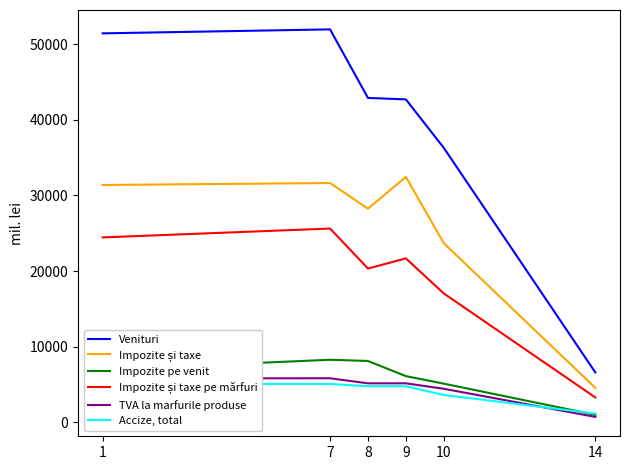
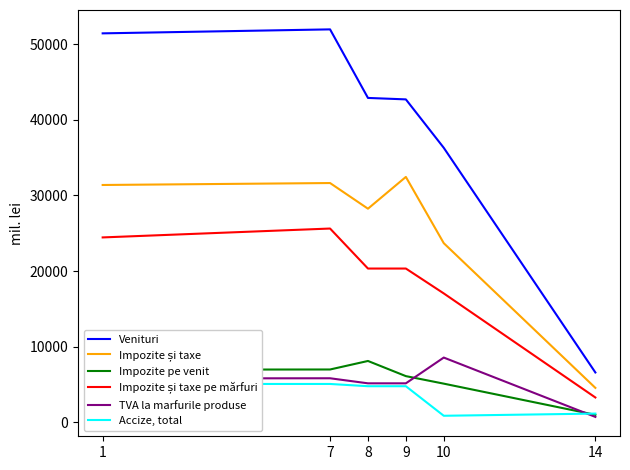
  {
    "Venituri": {
      "1": 51000,
      "7": 52000,
      "8": 43000,
      "9": 43000,
      "10": 36000,
      "14": 7000
    },
    "Impozite și taxe": {
      "1": 31000,
      "7": 32000,
      "8": 28000,
      "9": 32000,
      "10": 24000,
      "14": 5000
    },
    "Impozite pe venit": {
-     "7": 8000,
+     "7": 7000,
      "8": 8000,
      "9": 6000,
      "10": 5000
    },
    "Impozite și taxe pe mărfuri": {
      "1": 24000,
      "7": 26000,
      "8": 20000,
-     "9": 22000,
+     "9": 20000,
      "10": 17000,
      "14": 3000
    },
    "TVA la marfurile produse": {
      "7": 6000,
      "8": 5000,
      "9": 5000,
-     "10": 4000
+     "10": 9000
    },
    "Accize, total": {
      "7": 5000,
      "8": 5000,
      "9": 5000,
-     "10": 4000
+     "10": 1000
    }
  }
